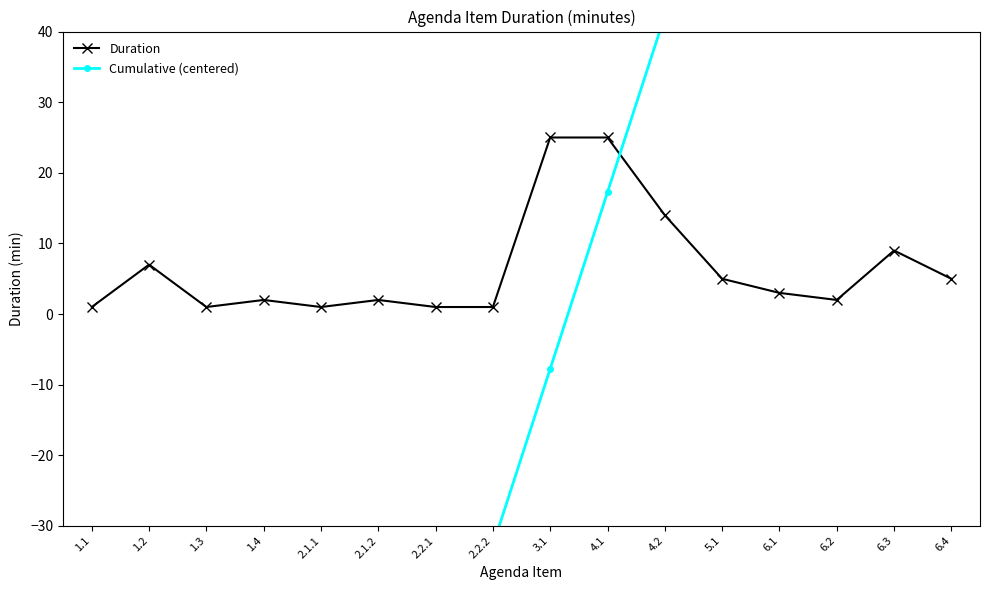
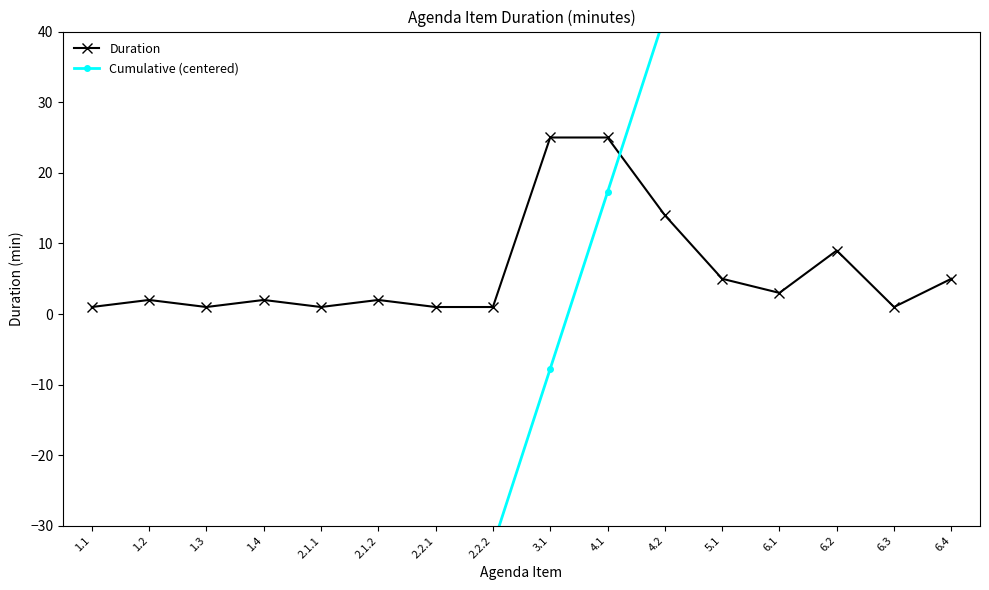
  {
    "Duration": {
      "1.1": 1,
-     "1.2": 7,
+     "1.2": 2,
      "1.3": 1,
      "1.4": 2,
      "2.1.1": 1,
      "2.1.2": 2,
      "2.2.1": 1,
      "2.2.2": 1,
      "3.1": 25,
      "4.1": 25,
      "4.2": 14,
      "5.1": 5,
      "6.1": 3,
-     "6.2": 2,
-     "6.3": 9,
+     "6.2": 9,
+     "6.3": 1,
      "6.4": 5
    },
    "Cumulative (centered)": {
      "3.1": -8,
      "4.1": 17
    }
  }
